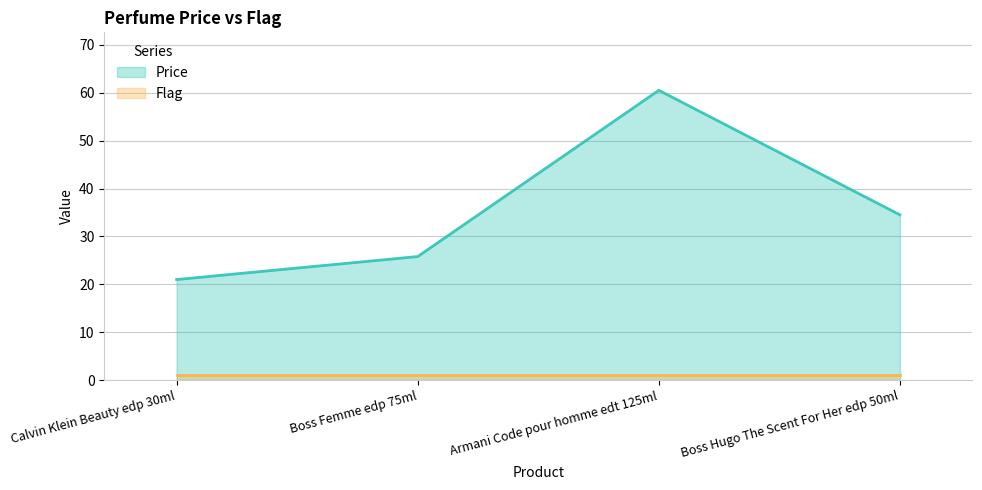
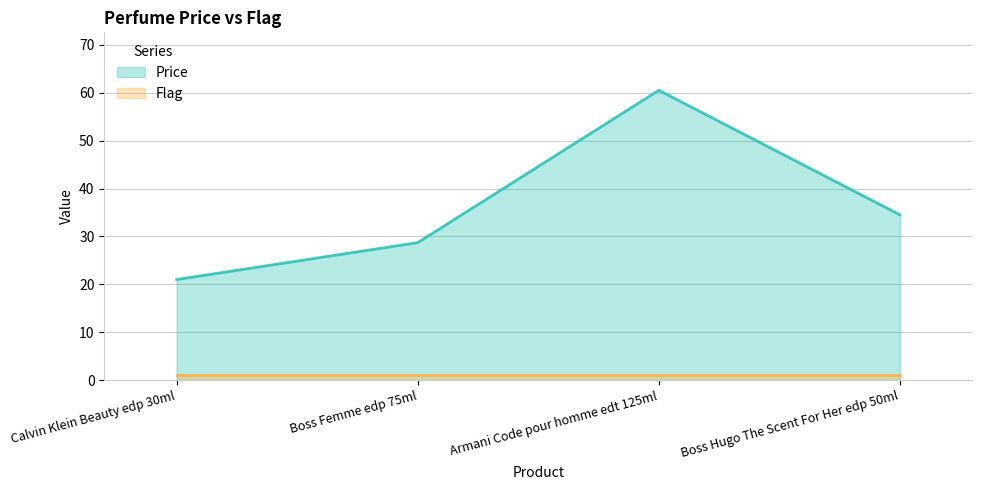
  {
    "Price": {
      "Calvin Klein Beauty edp 30ml": 21,
-     "Boss Femme edp 75ml": 26,
+     "Boss Femme edp 75ml": 29,
      "Armani Code pour homme edt 125ml": 61,
      "Boss Hugo The Scent For Her edp 50ml": 35
    },
    "Flag": {
      "Calvin Klein Beauty edp 30ml": 1,
      "Boss Femme edp 75ml": 1,
      "Armani Code pour homme edt 125ml": 1,
      "Boss Hugo The Scent For Her edp 50ml": 1
    }
  }
